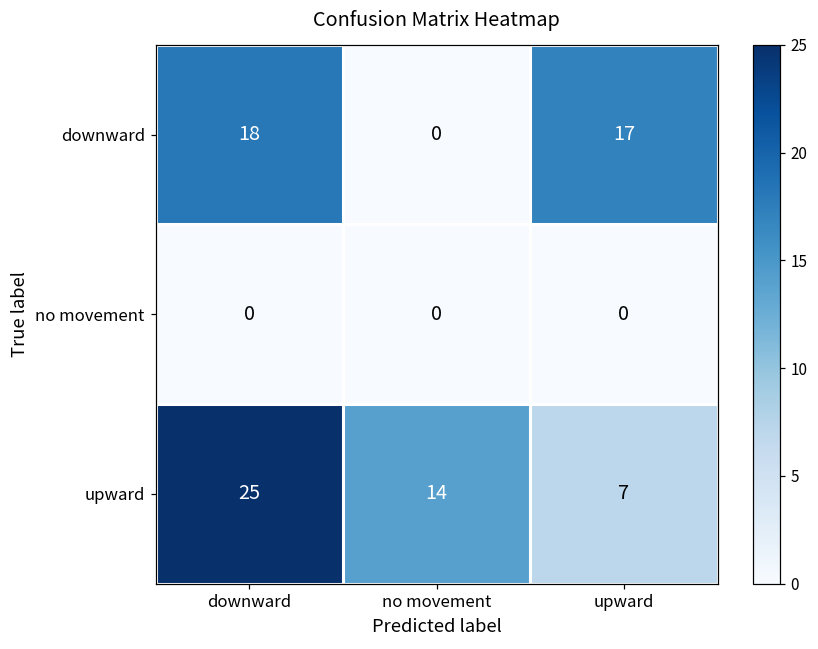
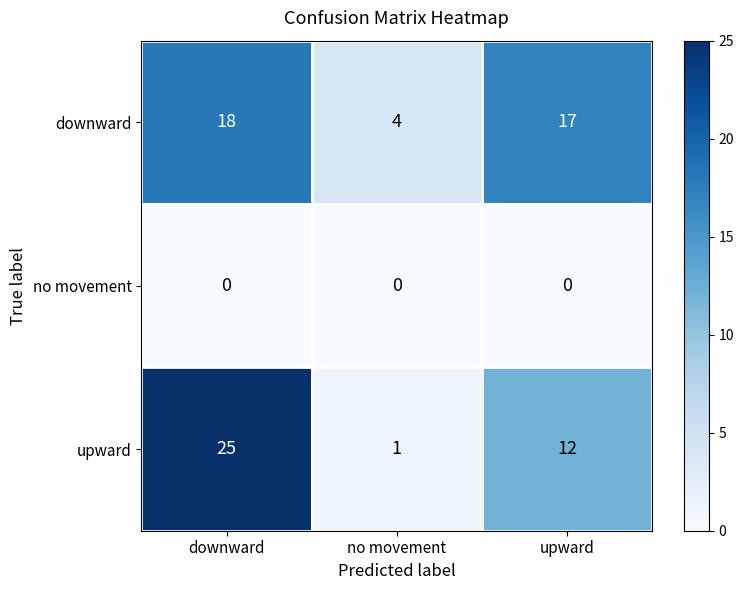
  {
    "downward": {
      "downward": 18,
-     "no movement": 0,
+     "no movement": 4,
      "upward": 17
    },
    "no movement": {
      "downward": 0,
      "no movement": 0,
      "upward": 0
    },
    "upward": {
      "downward": 25,
-     "no movement": 14,
-     "upward": 7
+     "no movement": 1,
+     "upward": 12
    }
  }
